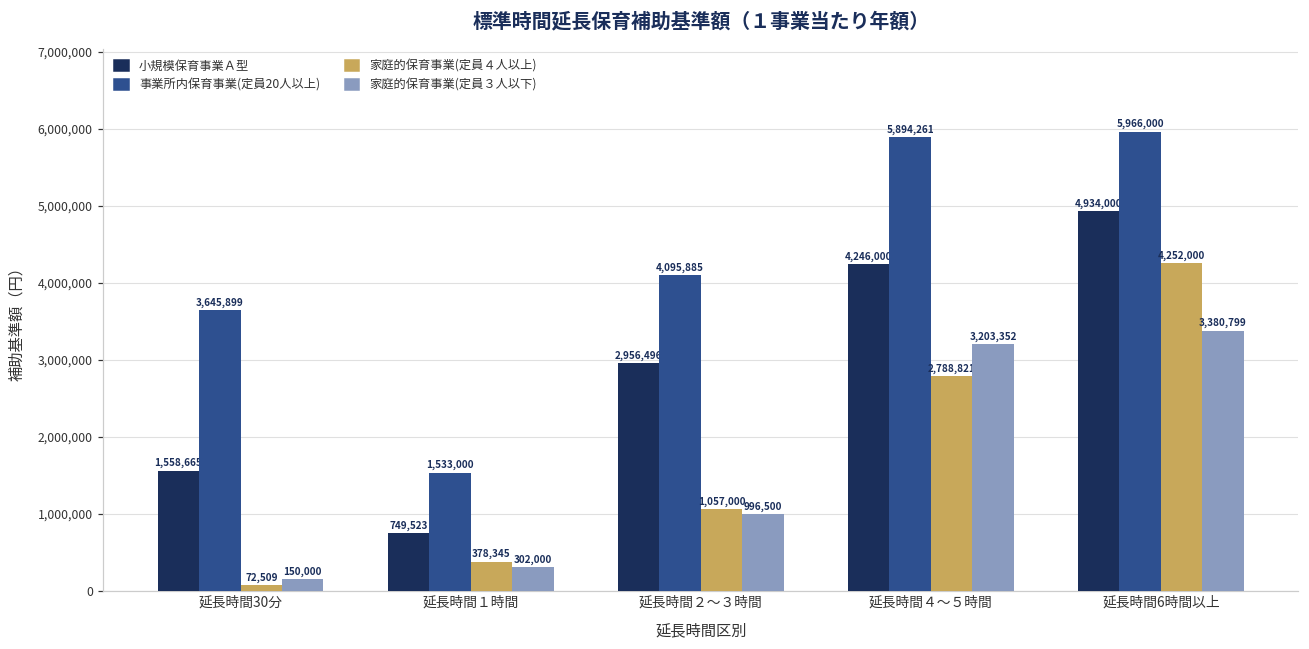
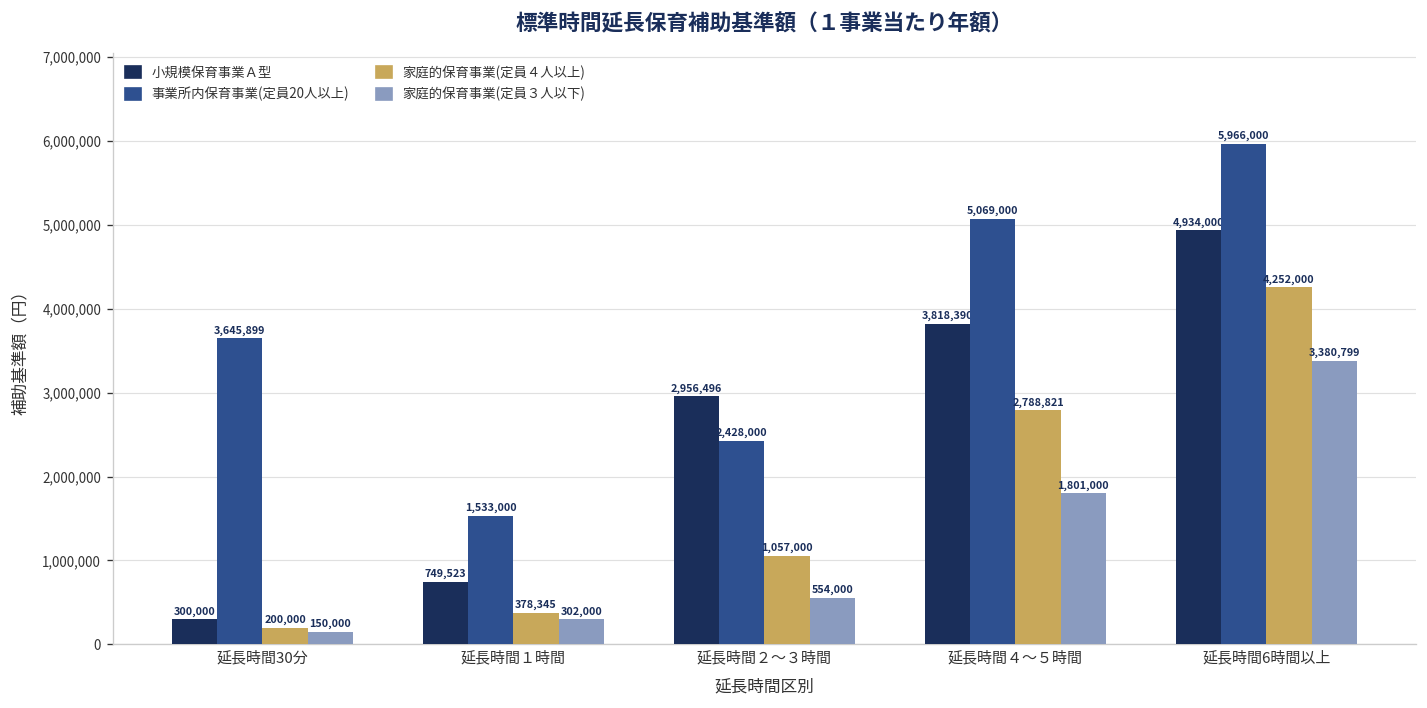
  {
    "小規模保育事業Ａ型": {
-     "延長時間30分": "1,558,665",
+     "延長時間30分": "300,000",
      "延長時間１時間": "749,523",
      "延長時間２～３時間": "2,956,496",
-     "延長時間４～５時間": "4,246,000",
+     "延長時間４～５時間": "3,818,390",
      "延長時間6時間以上": "4,934,000"
    },
    "事業所内保育事業(定員20人以上)": {
      "延長時間30分": "3,645,899",
      "延長時間１時間": "1,533,000",
-     "延長時間２～３時間": "4,095,885",
-     "延長時間４～５時間": "5,894,261",
+     "延長時間２～３時間": "2,428,000",
+     "延長時間４～５時間": "5,069,000",
      "延長時間6時間以上": "5,966,000"
    },
    "家庭的保育事業(定員４人以上)": {
-     "延長時間30分": "72,509",
+     "延長時間30分": "200,000",
      "延長時間１時間": "378,345",
      "延長時間２～３時間": "1,057,000",
      "延長時間４～５時間": "2,788,821",
      "延長時間6時間以上": "4,252,000"
    },
    "家庭的保育事業(定員３人以下)": {
      "延長時間30分": "150,000",
      "延長時間１時間": "302,000",
-     "延長時間２～３時間": "996,500",
-     "延長時間４～５時間": "3,203,352",
+     "延長時間２～３時間": "554,000",
+     "延長時間４～５時間": "1,801,000",
      "延長時間6時間以上": "3,380,799"
    }
  }
